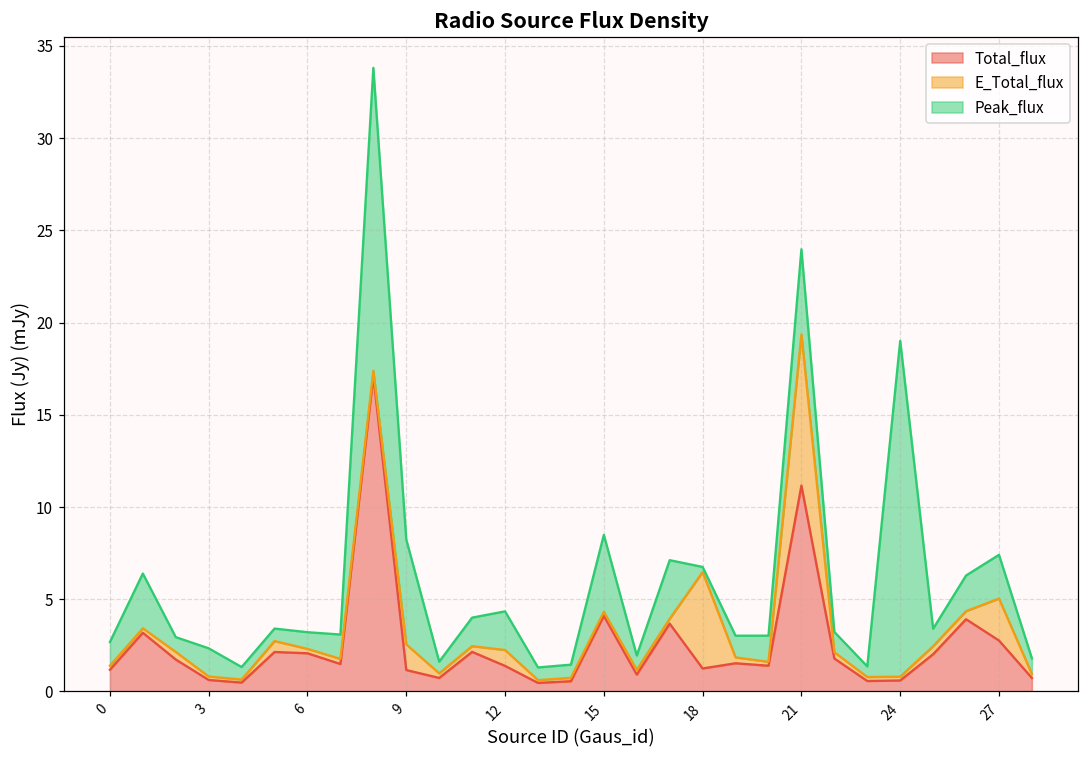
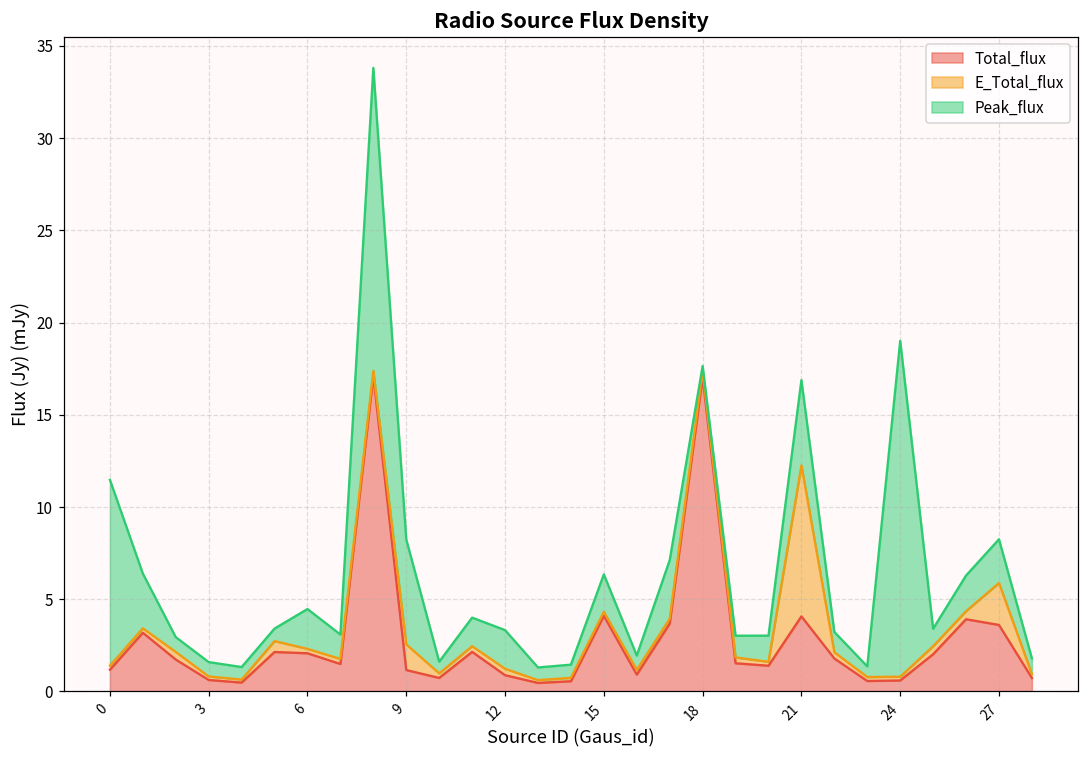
  {
    "Total_flux": {
      "0": 1.2,
      "3": 0.6,
      "6": 2.1,
      "9": 1.2,
-     "12": 1.4,
+     "12": 0.9,
      "15": 4.1,
-     "18": 1.2,
-     "21": 11.2,
+     "18": 17.0,
+     "21": 4.1,
      "24": 0.6,
-     "27": 2.8
+     "27": 3.6
    },
    "E_Total_flux": {
      "0": 0.2,
      "3": 0.2,
      "6": 0.2,
      "9": 1.4,
-     "12": 0.9,
+     "12": 0.3,
      "15": 0.2,
-     "18": 5.2,
+     "18": 0.3,
      "21": 8.2,
      "24": 0.2,
      "27": 2.3
    },
    "Peak_flux": {
-     "0": 1.3,
-     "3": 1.5,
-     "6": 0.9,
+     "0": 10.1,
+     "3": 0.8,
+     "6": 2.2,
      "9": 5.7,
      "12": 2.1,
-     "15": 4.2,
+     "15": 2.0,
      "18": 0.3,
      "21": 4.6,
      "24": 18.2,
      "27": 2.4
    }
  }
